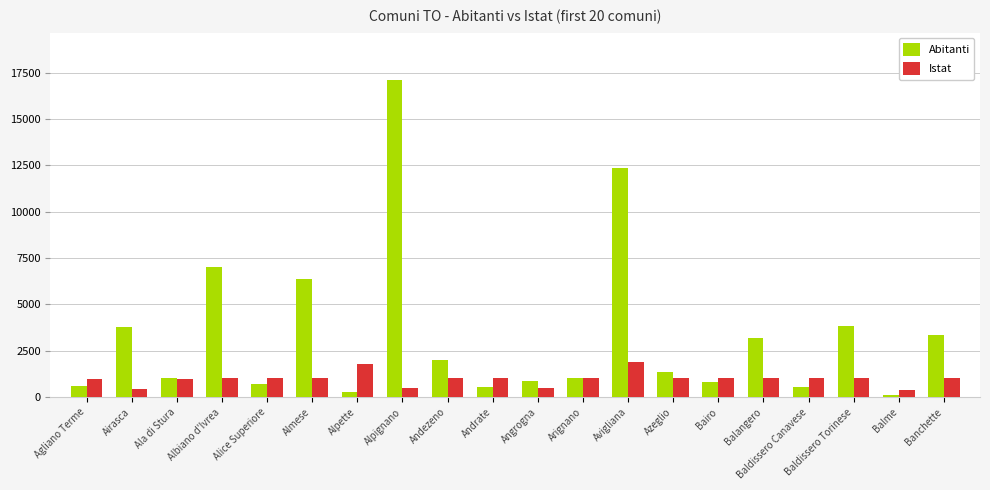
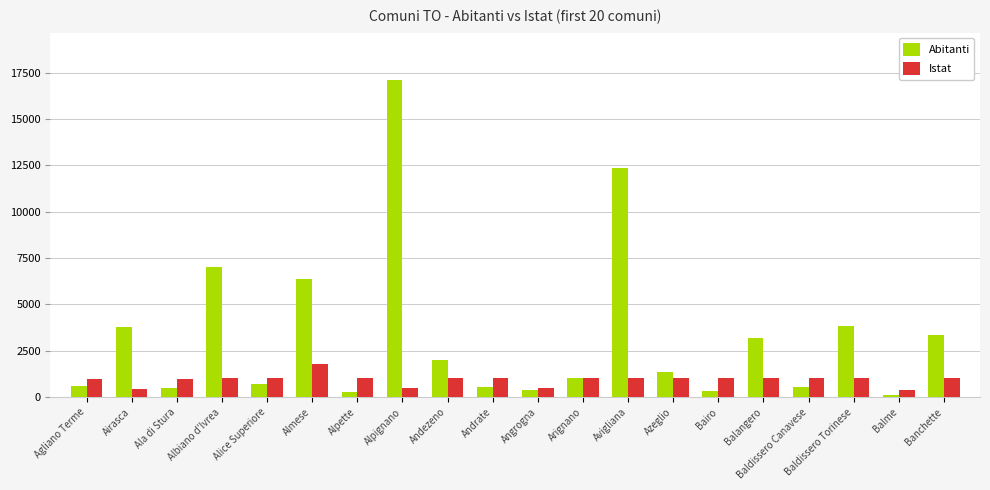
  {
    "Abitanti": {
      "Agliano Terme": 600,
      "Airasca": 3800,
-     "Ala di Stura": 1100,
+     "Ala di Stura": 500,
      "Albiano d'Ivrea": 7000,
      "Alice Superiore": 700,
      "Almese": 6400,
      "Alpette": 300,
      "Alpignano": 17100,
      "Andezeno": 2000,
      "Andrate": 500,
-     "Angrogna": 900,
+     "Angrogna": 400,
      "Arignano": 1100,
      "Avigliana": 12400,
      "Azeglio": 1400,
-     "Bairo": 800,
+     "Bairo": 300,
      "Balangero": 3200,
      "Baldissero Canavese": 600,
      "Baldissero Torinese": 3800,
      "Banchette": 3400
    },
    "Istat": {
      "Agliano Terme": 1000,
      "Airasca": 400,
      "Ala di Stura": 1000,
      "Albiano d'Ivrea": 1000,
      "Alice Superiore": 1000,
-     "Almese": 1000,
-     "Alpette": 1800,
+     "Almese": 1800,
+     "Alpette": 1000,
      "Alpignano": 500,
      "Andezeno": 1000,
      "Andrate": 1000,
      "Angrogna": 500,
      "Arignano": 1000,
-     "Avigliana": 1900,
+     "Avigliana": 1000,
      "Azeglio": 1000,
      "Bairo": 1000,
      "Balangero": 1000,
      "Baldissero Canavese": 1000,
      "Baldissero Torinese": 1000,
      "Balme": 400,
      "Banchette": 1000
    }
  }
